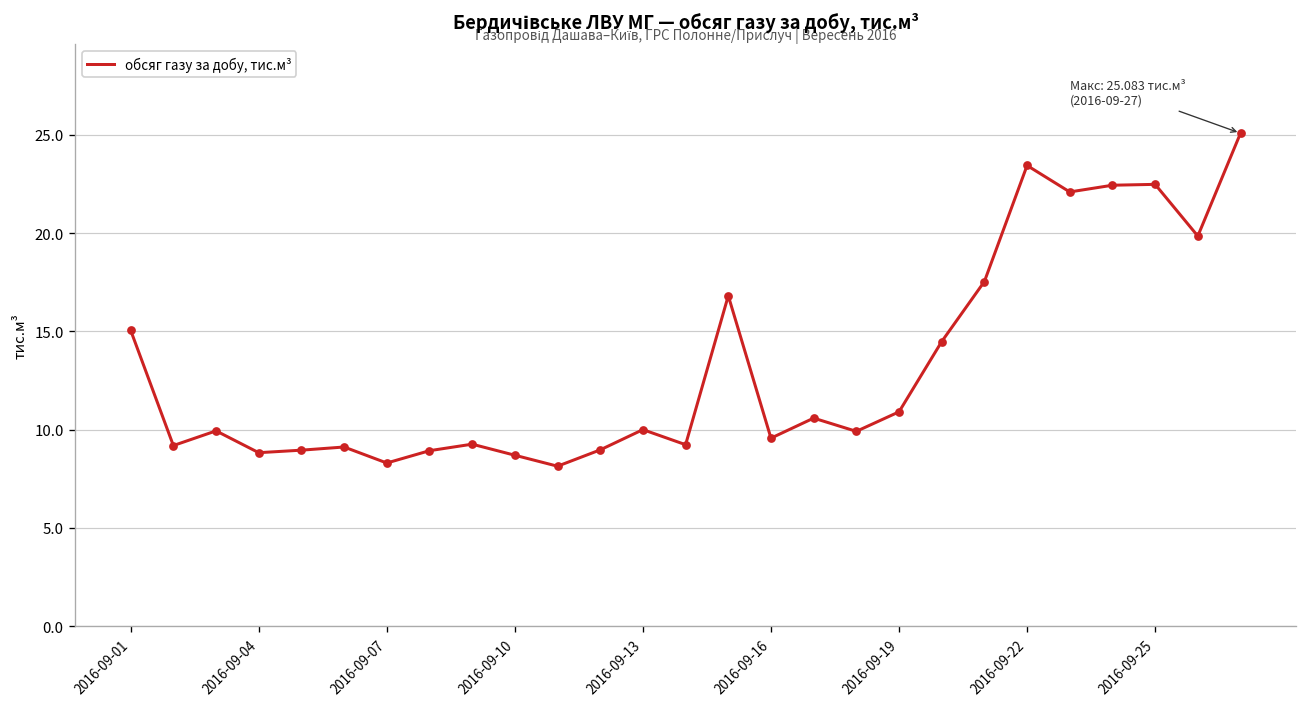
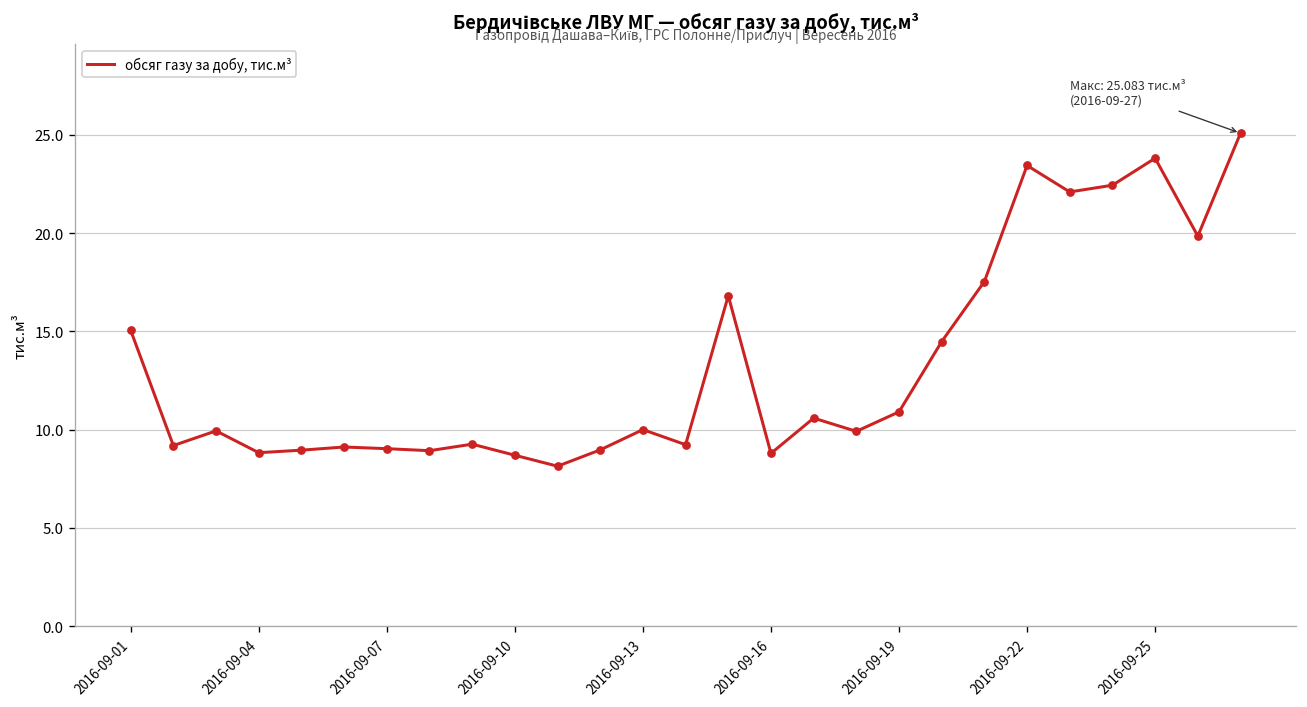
  {
    "2016-09-01": 15.1,
    "2016-09-04": 8.8,
-   "2016-09-07": 8.3,
+   "2016-09-07": 9.0,
    "2016-09-10": 8.7,
    "2016-09-13": 10.0,
-   "2016-09-16": 9.6,
+   "2016-09-16": 8.8,
    "2016-09-19": 10.9,
    "2016-09-22": 23.4,
-   "2016-09-25": 22.5
+   "2016-09-25": 23.8
  }
